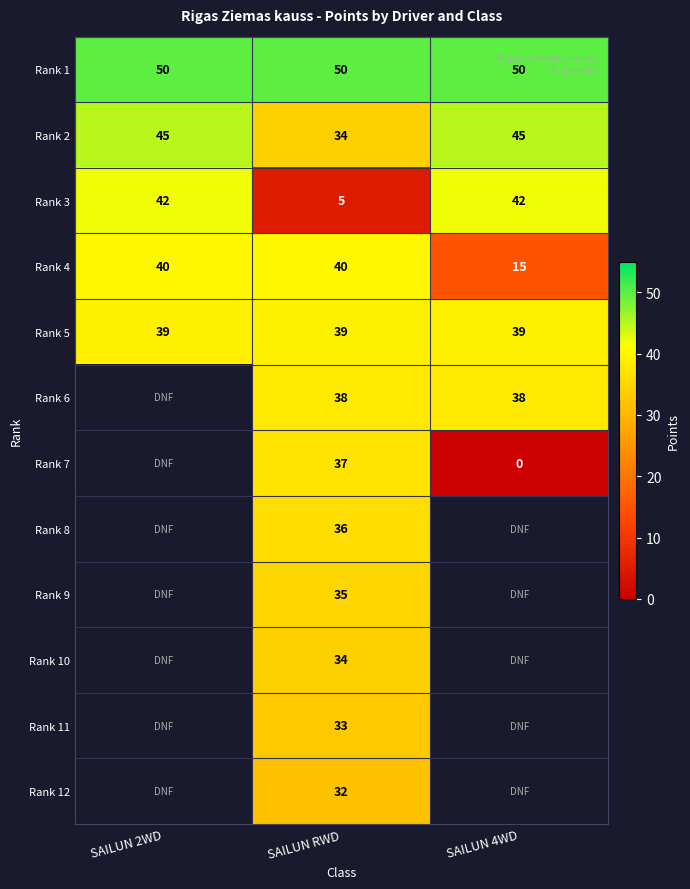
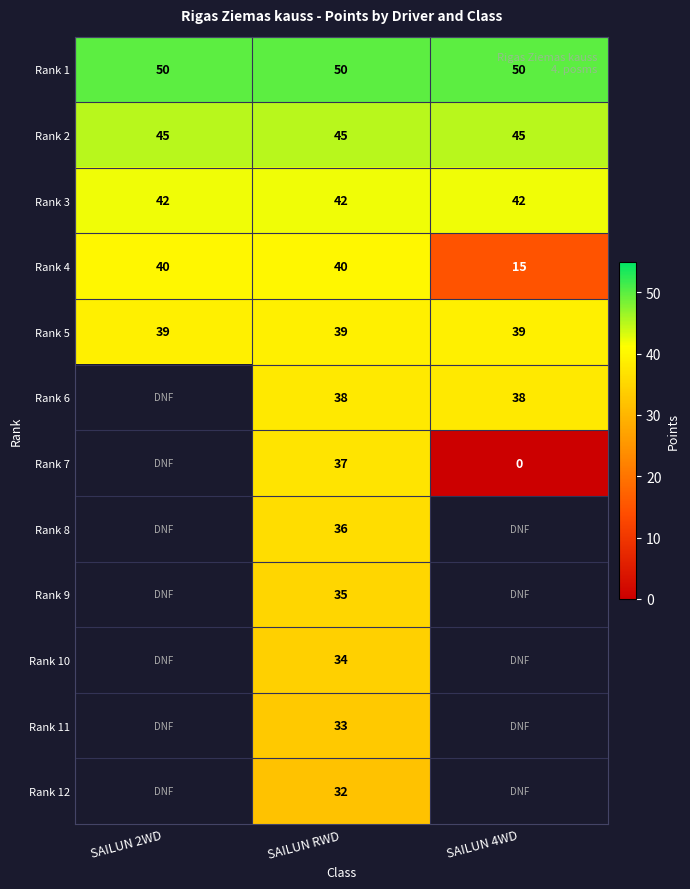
  {
    "Rank 1": {
      "SAILUN 2WD": "50",
      "SAILUN RWD": "50",
      "SAILUN 4WD": "4."
    },
    "Rank 2": {
      "SAILUN 2WD": "45",
-     "SAILUN RWD": "34",
+     "SAILUN RWD": "45",
      "SAILUN 4WD": "45"
    },
    "Rank 3": {
      "SAILUN 2WD": "42",
-     "SAILUN RWD": "5",
+     "SAILUN RWD": "42",
      "SAILUN 4WD": "42"
    },
    "Rank 4": {
      "SAILUN 2WD": "40",
      "SAILUN RWD": "40",
      "SAILUN 4WD": "15"
    },
    "Rank 5": {
      "SAILUN 2WD": "39",
      "SAILUN RWD": "39",
      "SAILUN 4WD": "39"
    },
    "Rank 6": {
      "SAILUN RWD": "38",
      "SAILUN 4WD": "38"
    },
    "Rank 7": {
      "SAILUN RWD": "37",
      "SAILUN 4WD": "0"
    },
    "Rank 8": {
      "SAILUN RWD": "36"
    },
    "Rank 9": {
      "SAILUN RWD": "35"
    },
    "Rank 10": {
      "SAILUN RWD": "34"
    },
    "Rank 11": {
      "SAILUN RWD": "33"
    },
    "Rank 12": {
      "SAILUN RWD": "32"
    }
  }
